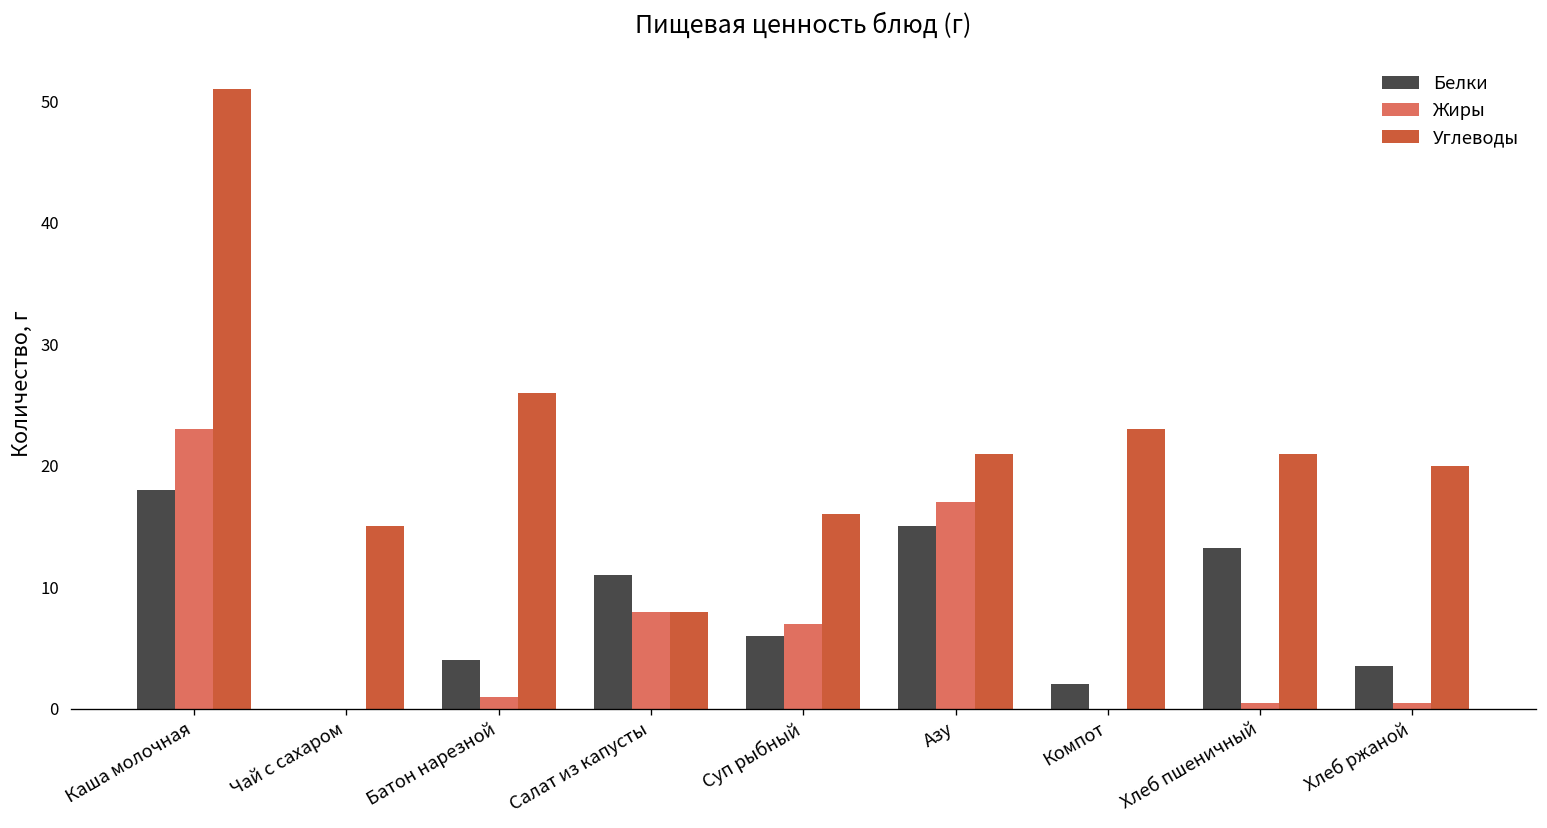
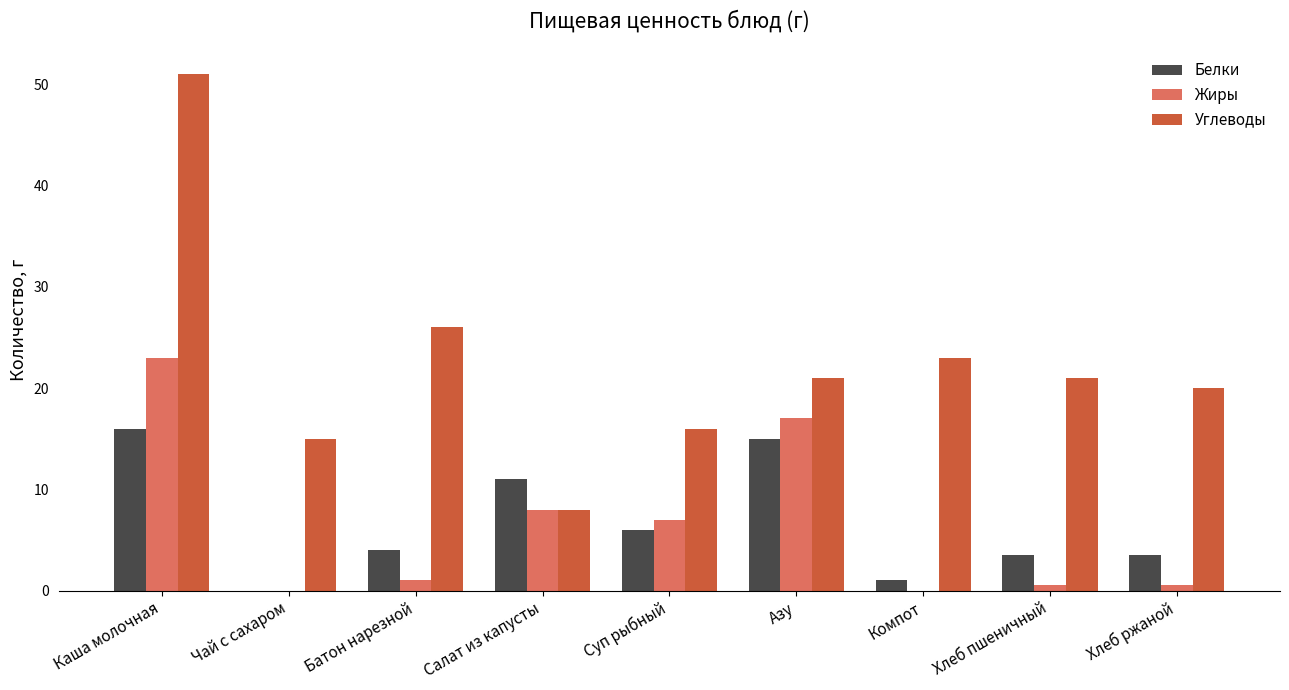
  {
    "Белки": {
-     "Каша молочная": 18,
+     "Каша молочная": 16,
      "Чай с сахаром": 0.0,
      "Батон нарезной": 4.0,
      "Салат из капусты": 11.0,
      "Суп рыбный": 6.0,
      "Азу": 15.0,
-     "Компот": 2,
-     "Хлеб пшеничный": 13.2,
+     "Компот": 1,
+     "Хлеб пшеничный": 3.5,
      "Хлеб ржаной": 3.5
    }
  }
